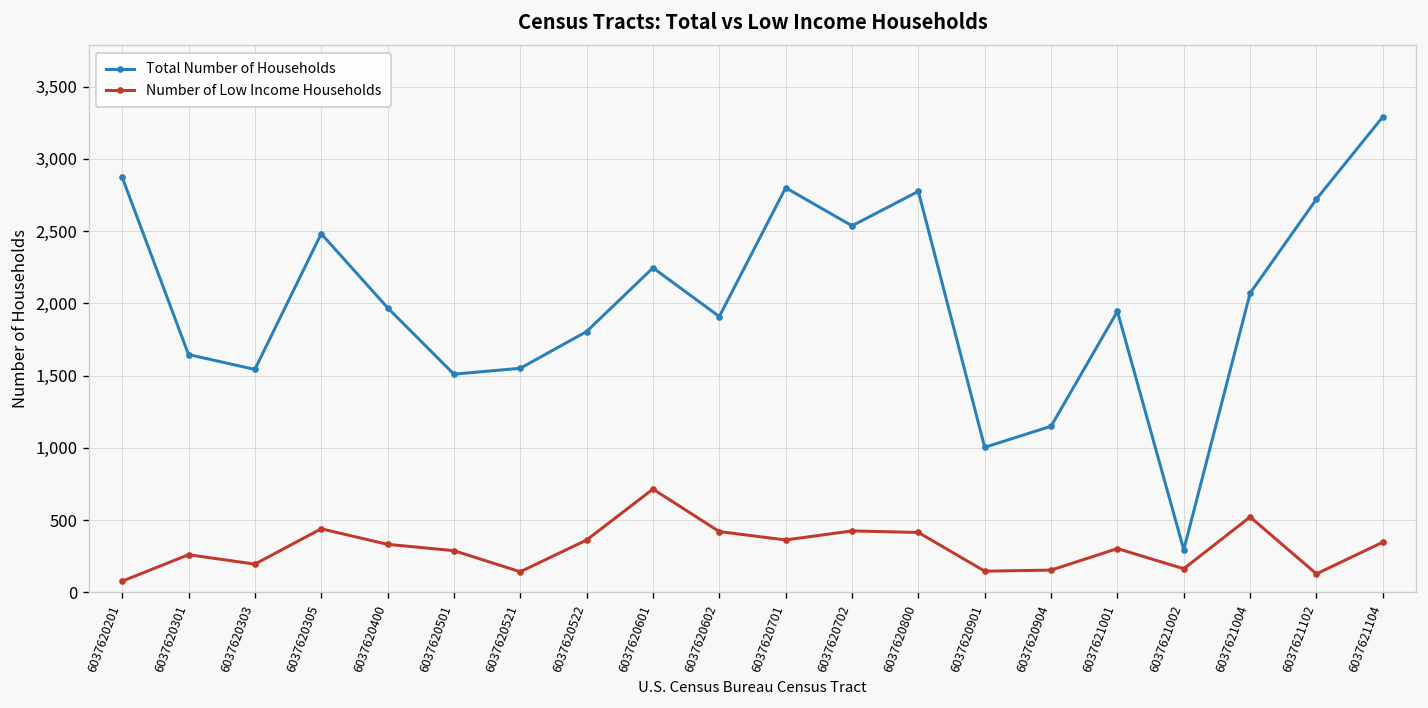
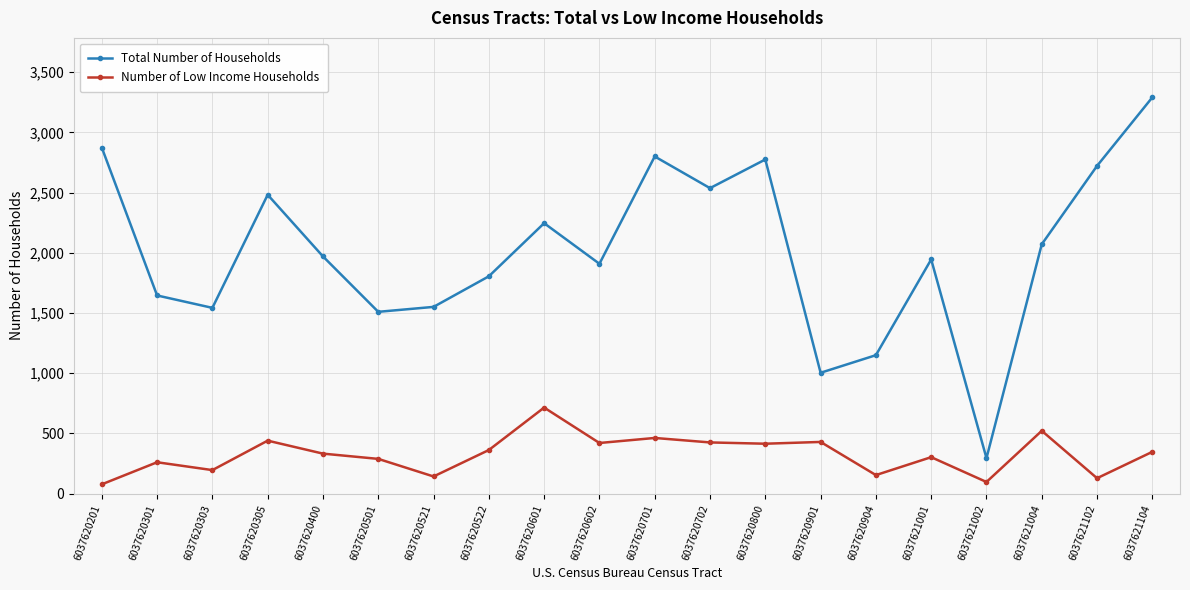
  {
    "Total Number of Households": {
      "6037620201": "2,870",
      "6037620301": "1,650",
      "6037620303": "1,540",
      "6037620305": "2,480",
      "6037620400": "1,970",
      "6037620501": "1,510",
      "6037620521": "1,550",
      "6037620522": "1,810",
      "6037620601": "2,250",
      "6037620602": "1,910",
      "6037620701": "2,800",
      "6037620702": "2,540",
      "6037620800": "2,780",
      "6037620901": "1,000",
      "6037620904": "1,150",
      "6037621001": "1,950",
      "6037621002": "300",
      "6037621004": "2,070",
      "6037621102": "2,720",
      "6037621104": "3,290"
    },
    "Number of Low Income Households": {
      "6037620201": "80",
      "6037620301": "260",
      "6037620303": "200",
      "6037620305": "440",
      "6037620400": "330",
      "6037620501": "290",
      "6037620521": "140",
      "6037620522": "360",
      "6037620601": "710",
      "6037620602": "420",
-     "6037620701": "360",
+     "6037620701": "460",
      "6037620702": "430",
      "6037620800": "410",
-     "6037620901": "150",
+     "6037620901": "430",
      "6037620904": "150",
      "6037621001": "300",
-     "6037621002": "160",
+     "6037621002": "100",
      "6037621004": "520",
      "6037621102": "130",
      "6037621104": "350"
    }
  }
